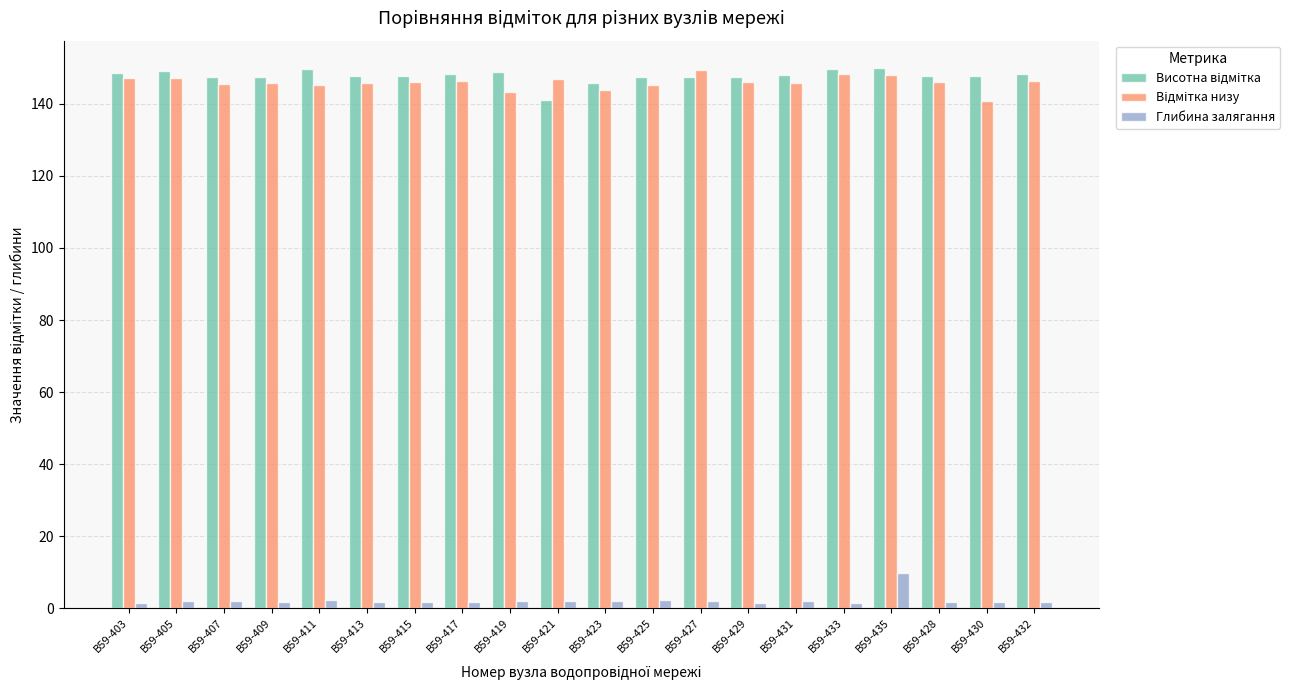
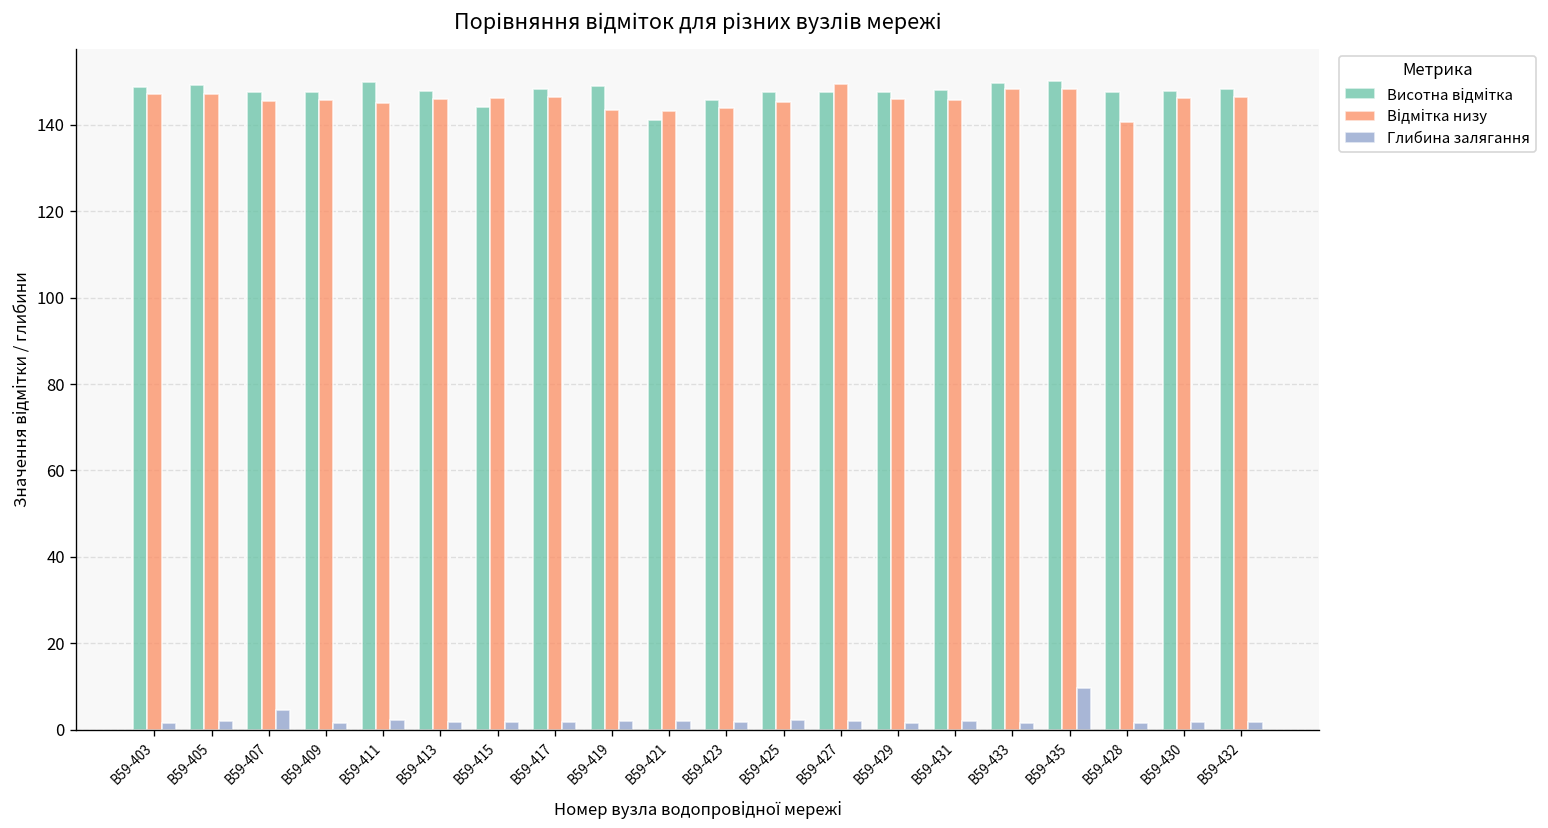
  {
    "Висотна відмітка": {
      "В59-403": 149,
      "В59-405": 149,
      "В59-407": 147,
      "В59-409": 148,
      "В59-411": 150,
      "В59-413": 148,
-     "В59-415": 148,
+     "В59-415": 144,
      "В59-417": 148,
      "В59-419": 149,
      "В59-421": 141,
      "В59-423": 146,
      "В59-425": 148,
      "В59-427": 148,
      "В59-429": 148,
      "В59-431": 148,
      "В59-433": 150,
      "В59-435": 150,
      "В59-428": 148,
      "В59-430": 148,
      "В59-432": 148
    },
    "Відмітка низу": {
      "В59-403": 147,
      "В59-405": 147,
      "В59-407": 145,
      "В59-409": 146,
      "В59-411": 145,
      "В59-413": 146,
      "В59-415": 146,
      "В59-417": 146,
      "В59-419": 143,
-     "В59-421": 147,
+     "В59-421": 143,
      "В59-423": 144,
      "В59-425": 145,
      "В59-427": 149,
      "В59-429": 146,
      "В59-431": 146,
      "В59-433": 148,
      "В59-435": 148,
-     "В59-428": 146,
-     "В59-430": 141,
+     "В59-428": 141,
+     "В59-430": 146,
      "В59-432": 146
    },
    "Глибина залягання": {
      "В59-403": 2,
      "В59-405": 2,
-     "В59-407": 2,
+     "В59-407": 5,
      "В59-409": 2,
      "В59-411": 2,
      "В59-413": 2,
      "В59-415": 2,
      "В59-417": 2,
      "В59-419": 2,
      "В59-421": 2,
      "В59-423": 2,
      "В59-425": 2,
      "В59-427": 2,
      "В59-429": 2,
      "В59-431": 2,
      "В59-433": 2,
      "В59-435": 10,
      "В59-428": 2,
      "В59-430": 2,
      "В59-432": 2
    }
  }
